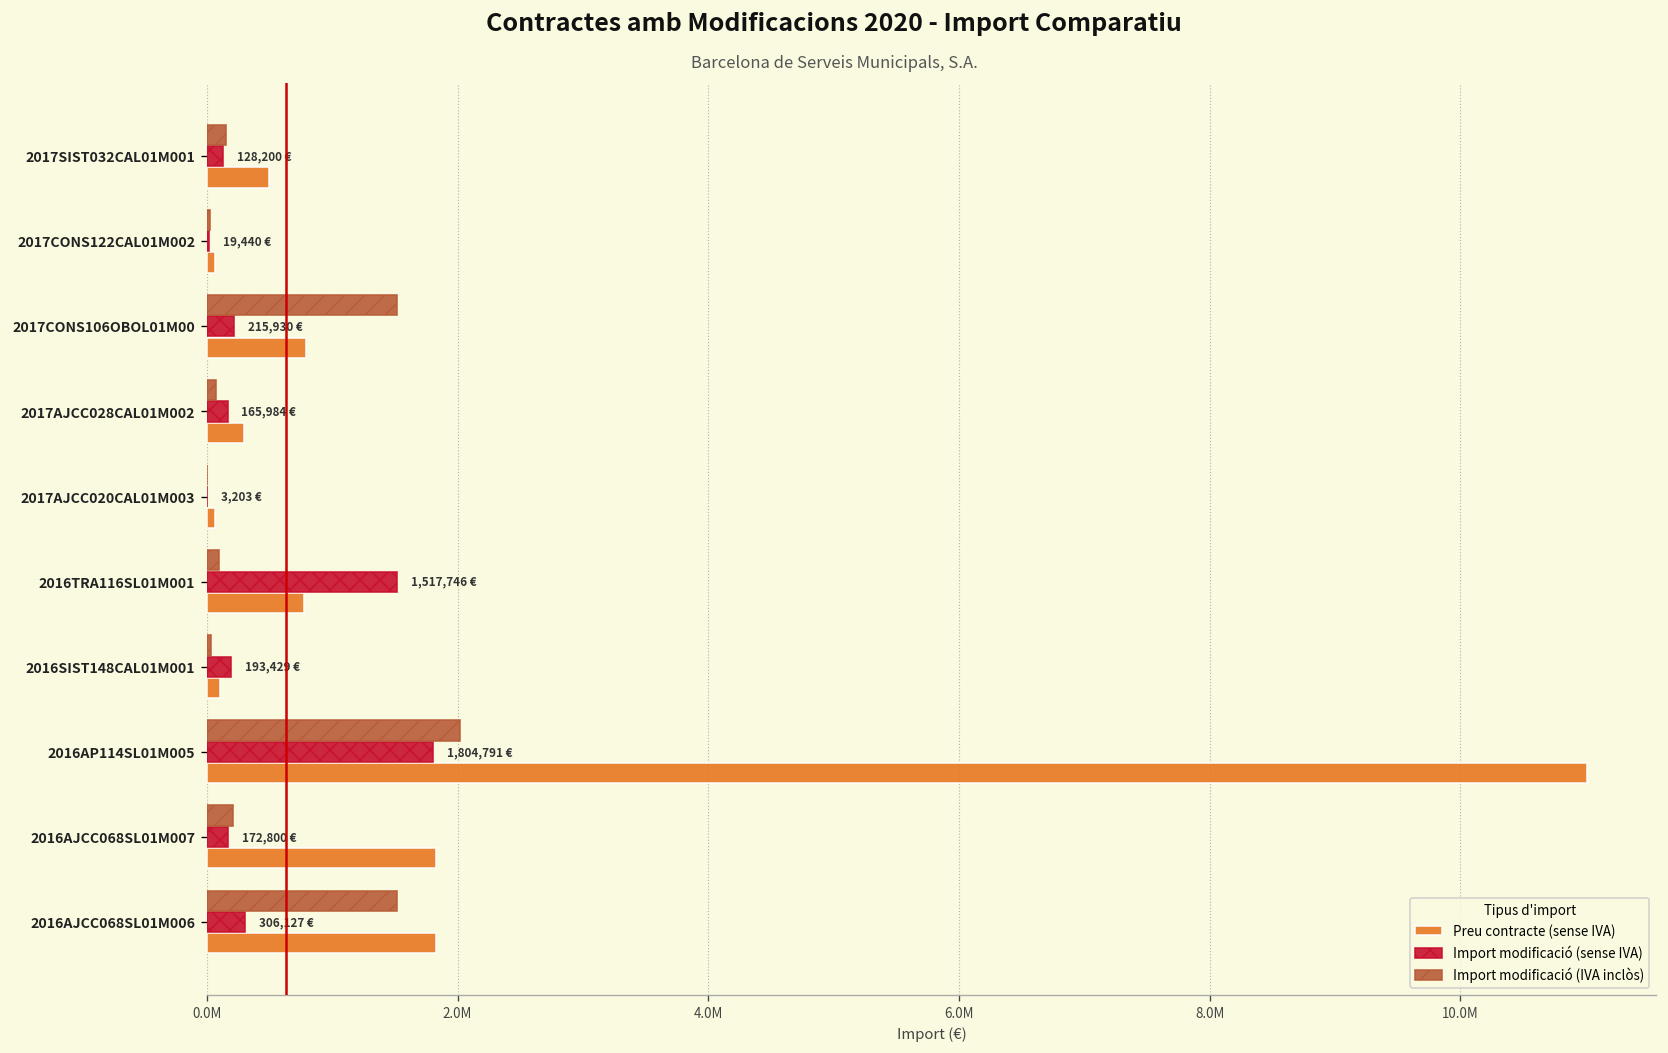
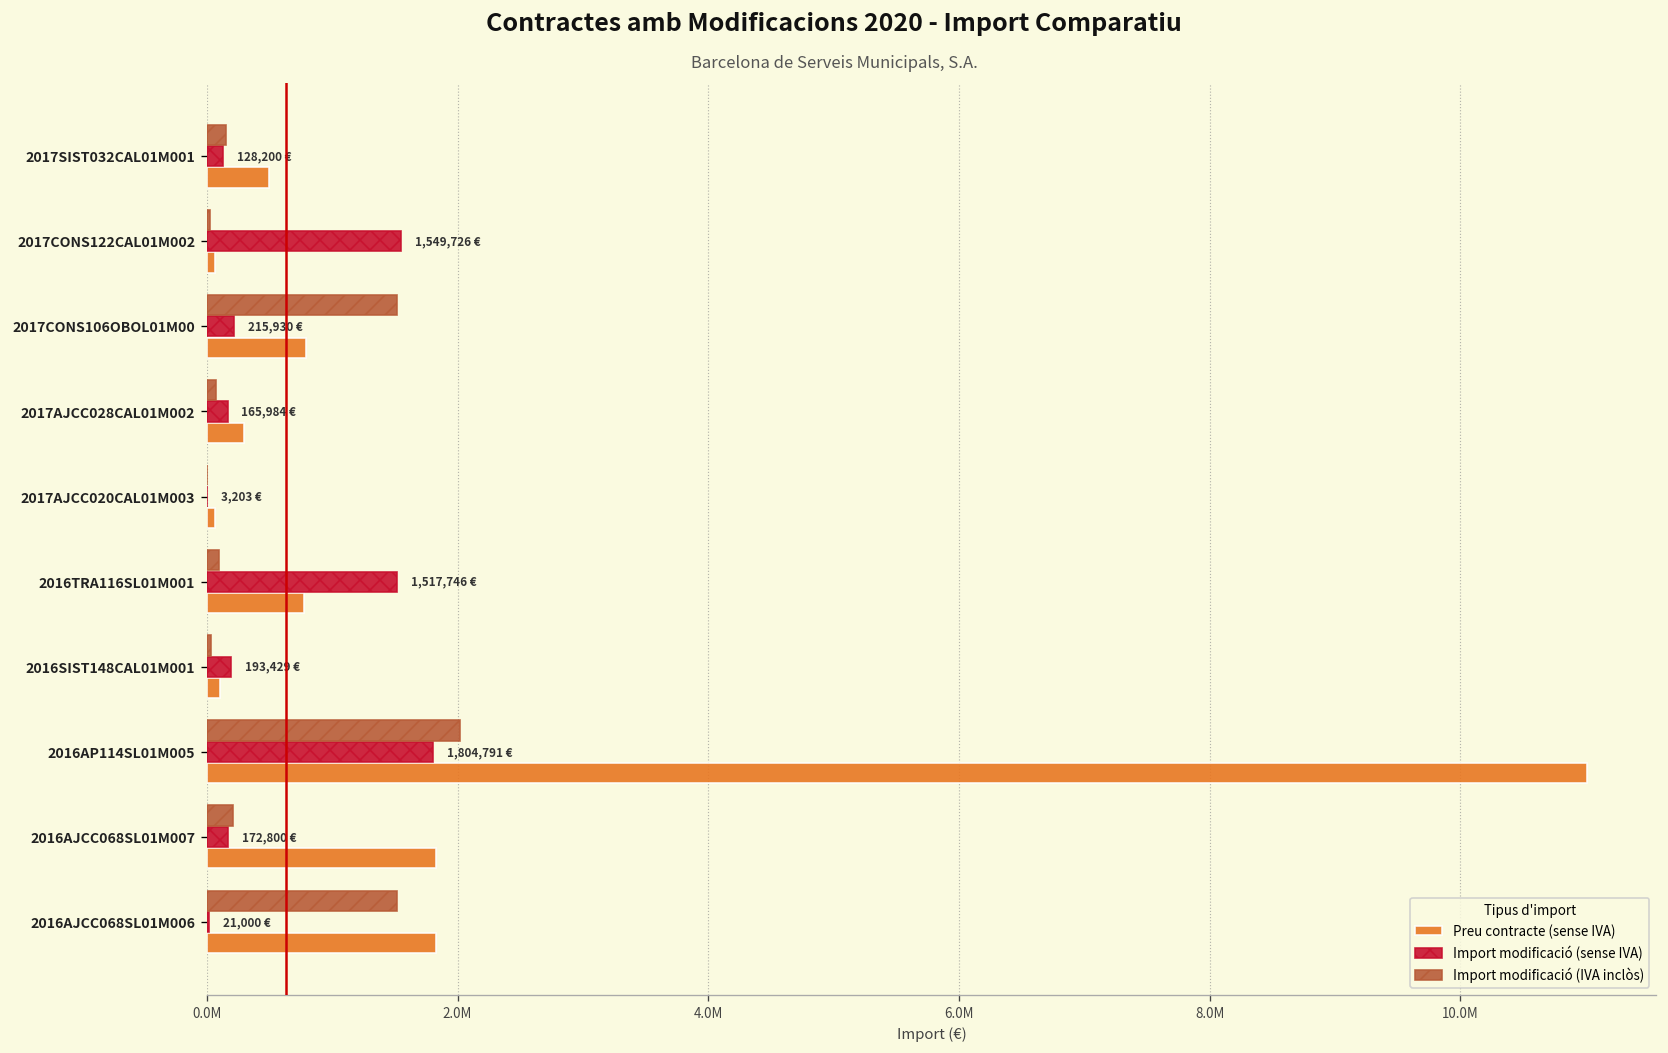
  {
    "Import modificació (sense IVA)": {
      "2017SIST032CAL01M001": "128,200",
-     "2017CONS122CAL01M002": "19,440",
+     "2017CONS122CAL01M002": "1,549,726",
      "2017CONS106OBOL01M00": "215,930",
      "2017AJCC028CAL01M002": "165,984",
      "2017AJCC020CAL01M003": "3,203",
      "2016TRA116SL01M001": "1,517,746",
      "2016SIST148CAL01M001": "193,429",
      "2016AP114SL01M005": "1,804,791",
      "2016AJCC068SL01M007": "172,800",
-     "2016AJCC068SL01M006": "306,127"
+     "2016AJCC068SL01M006": "21,000"
    }
  }
